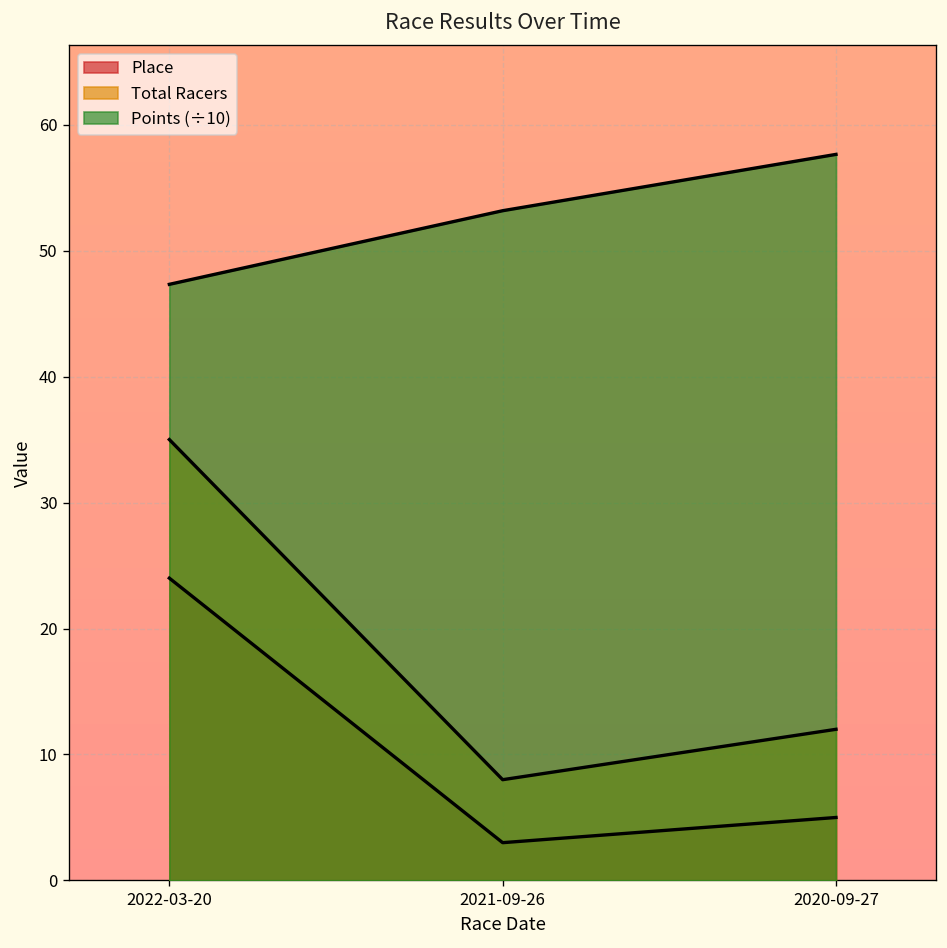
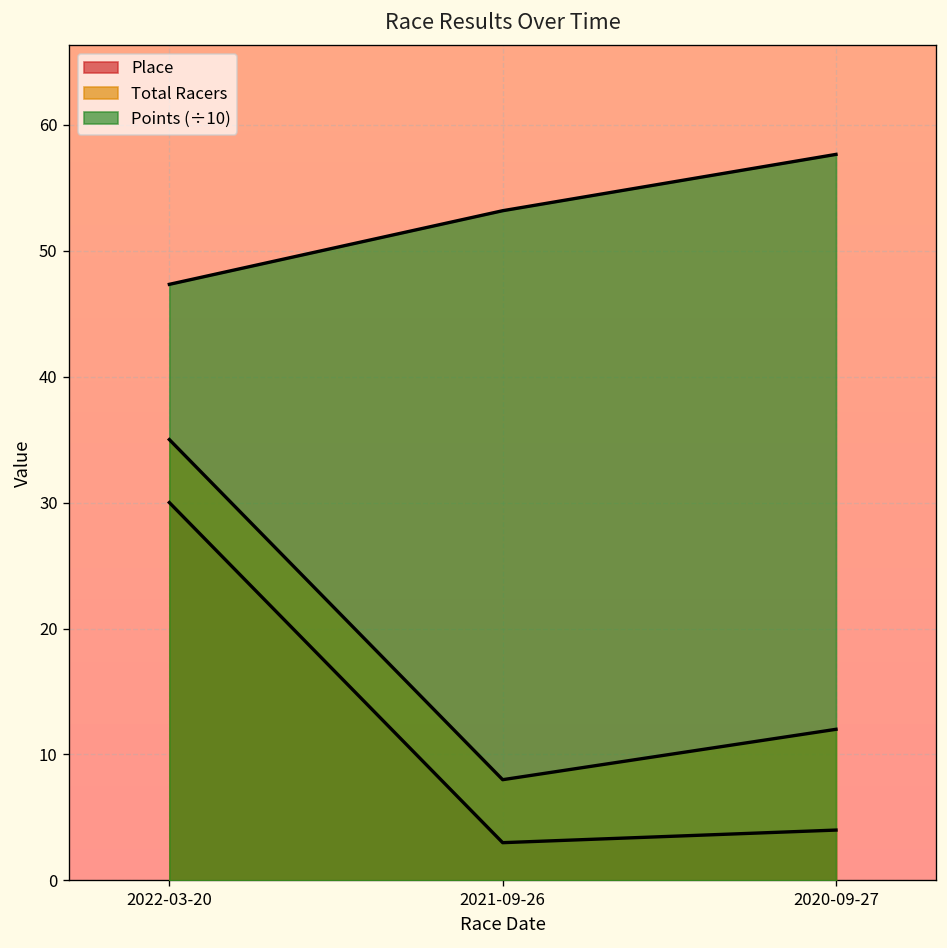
  {
    "Place": {
-     "2022-03-20": 24,
+     "2022-03-20": 30,
      "2021-09-26": 3,
-     "2020-09-27": 5
+     "2020-09-27": 4
    },
    "Total Racers": {
      "2022-03-20": 35,
      "2021-09-26": 8,
      "2020-09-27": 12
    },
    "Points (÷10)": {
      "2022-03-20": 47.3,
      "2021-09-26": 53,
      "2020-09-27": 57.6
    }
  }
